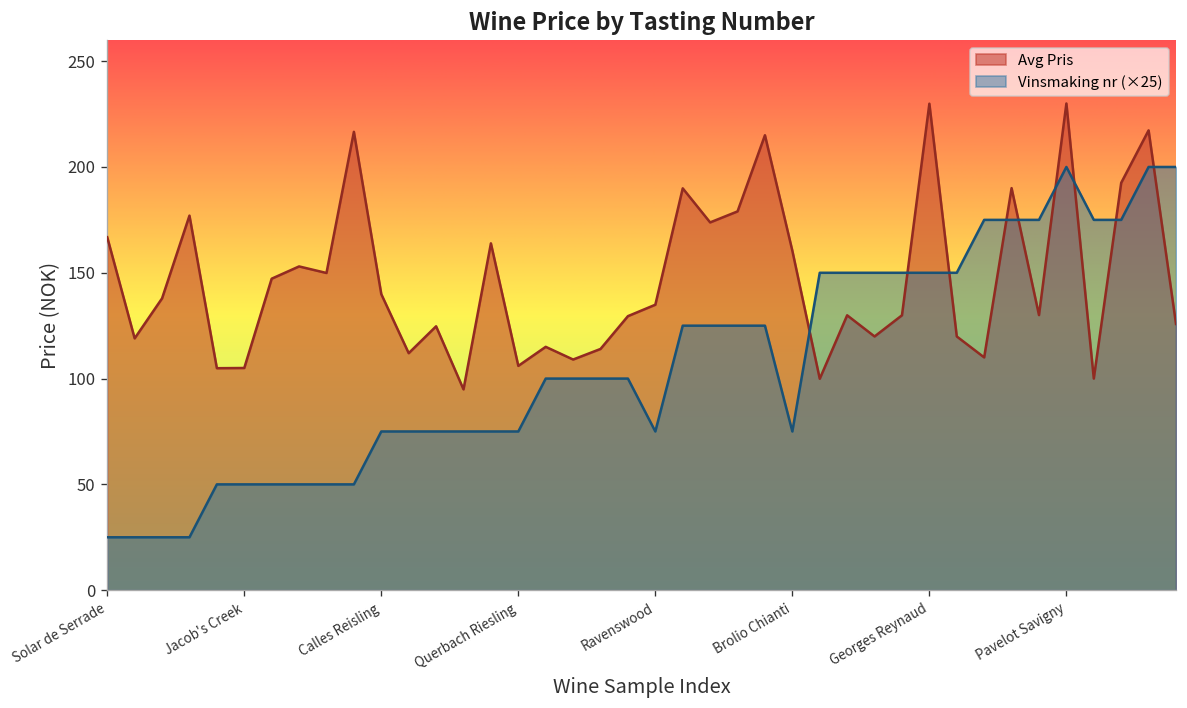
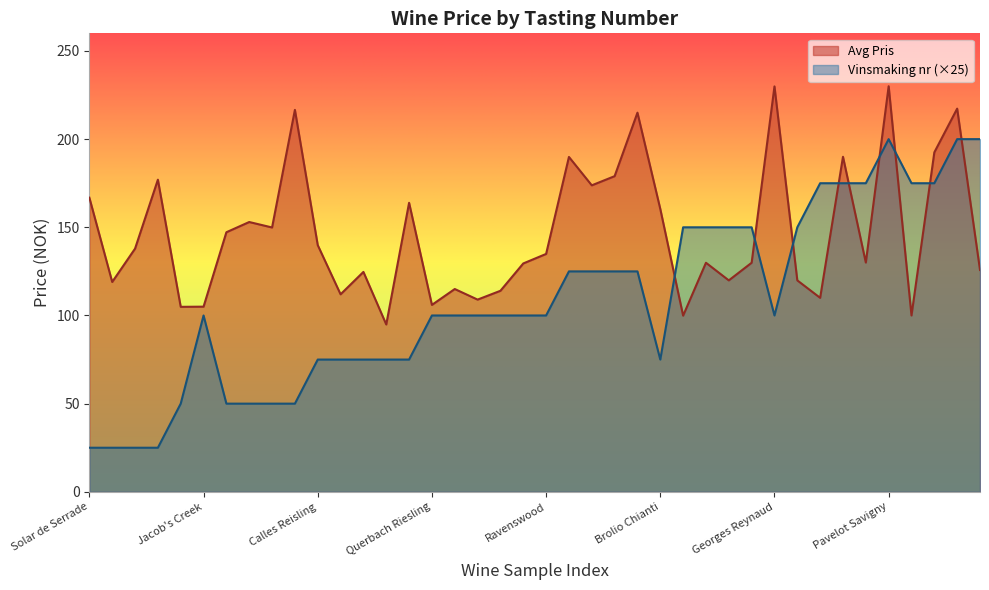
  {
    "Avg Pris": {
      "Solar de Serrade": 167,
      "Jacob's Creek": 105,
      "Calles Reisling": 140,
      "Querbach Riesling": 106,
      "Ravenswood": 135,
      "Brolio Chianti": 160,
      "Georges Reynaud": 230,
      "Pavelot Savigny": 230
    },
    "Vinsmaking nr (×25)": {
      "Solar de Serrade": 25,
-     "Jacob's Creek": 50,
+     "Jacob's Creek": 100,
      "Calles Reisling": 75,
-     "Querbach Riesling": 75,
-     "Ravenswood": 75,
+     "Querbach Riesling": 100,
+     "Ravenswood": 100,
      "Brolio Chianti": 75,
-     "Georges Reynaud": 150,
+     "Georges Reynaud": 100,
      "Pavelot Savigny": 200
    }
  }
